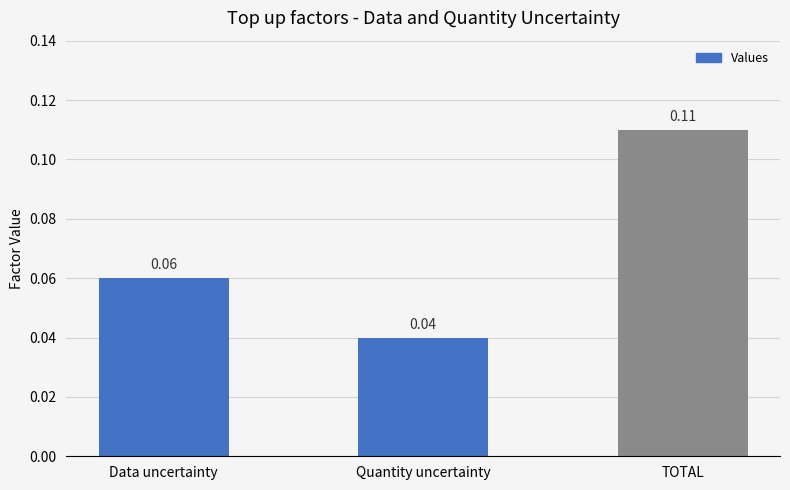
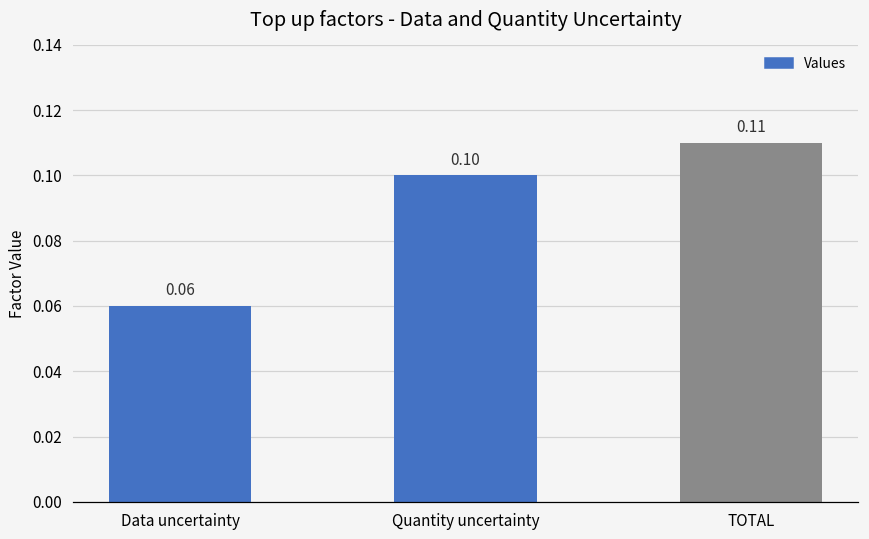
  {
    "Data uncertainty": 0.06,
-   "Quantity uncertainty": 0.04,
+   "Quantity uncertainty": 0.10,
    "TOTAL": 0.11
  }
